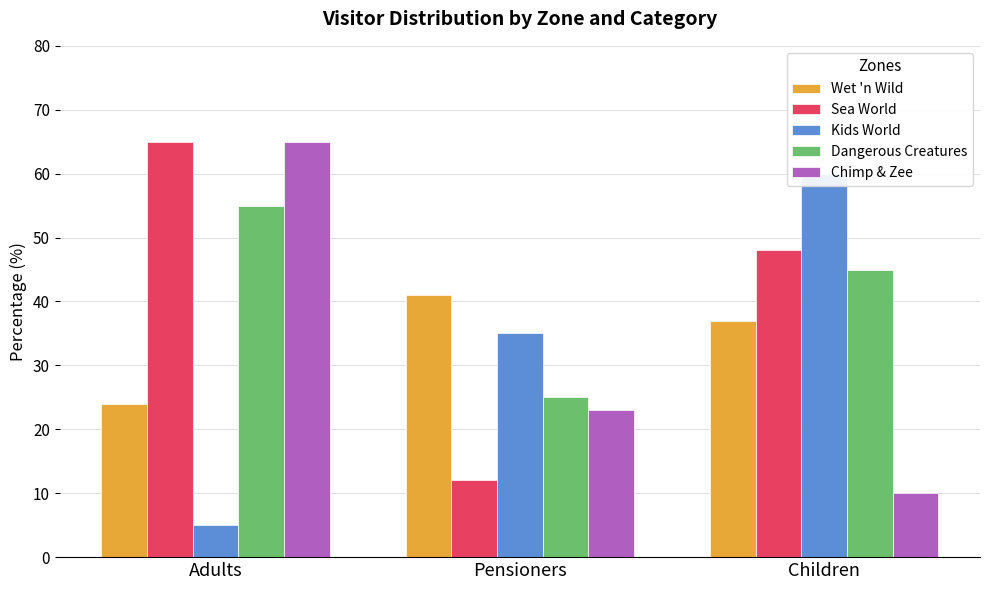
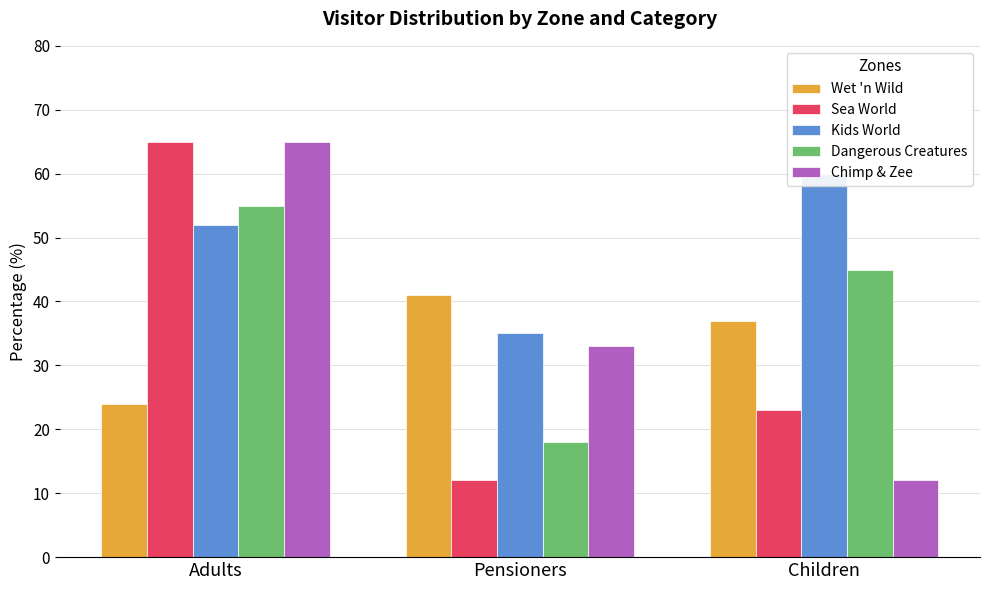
  {
    "Wet 'n Wild": {
      "Adults": 24,
      "Pensioners": 41,
      "Children": 37
    },
    "Sea World": {
      "Adults": 65,
      "Pensioners": 12,
-     "Children": 48
+     "Children": 23
    },
    "Kids World": {
-     "Adults": 5,
+     "Adults": 52,
      "Pensioners": 35
    },
    "Dangerous Creatures": {
      "Adults": 55,
-     "Pensioners": 25,
+     "Pensioners": 18,
      "Children": 45
    },
    "Chimp & Zee": {
      "Adults": 65,
-     "Pensioners": 23,
-     "Children": 10
+     "Pensioners": 33,
+     "Children": 12
    }
  }
